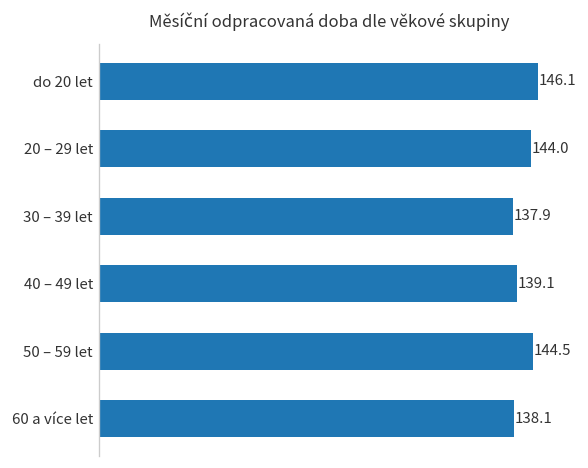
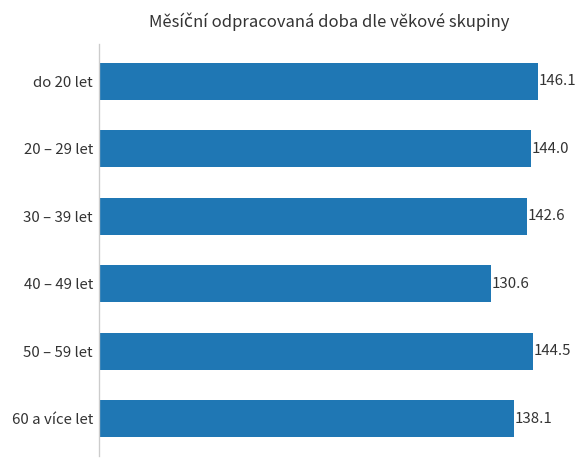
  {
    "do 20 let": 146.1,
    "20 – 29 let": 144.0,
-   "30 – 39 let": 137.9,
-   "40 – 49 let": 139.1,
+   "30 – 39 let": 142.6,
+   "40 – 49 let": 130.6,
    "50 – 59 let": 144.5,
    "60 a více let": 138.1
  }
